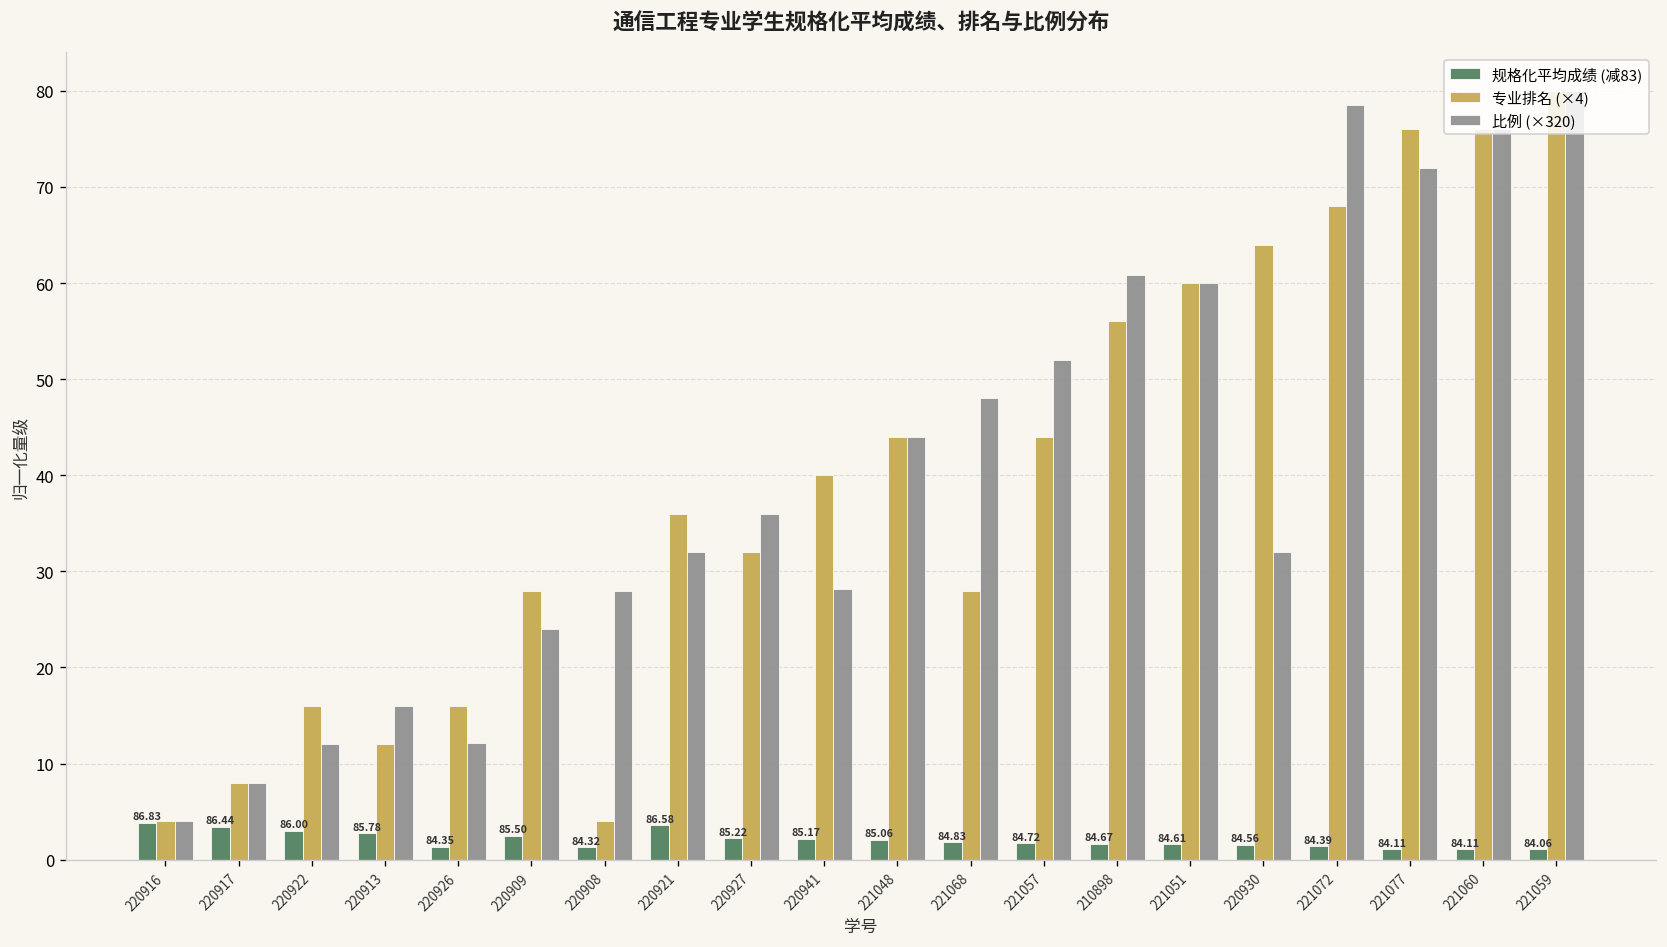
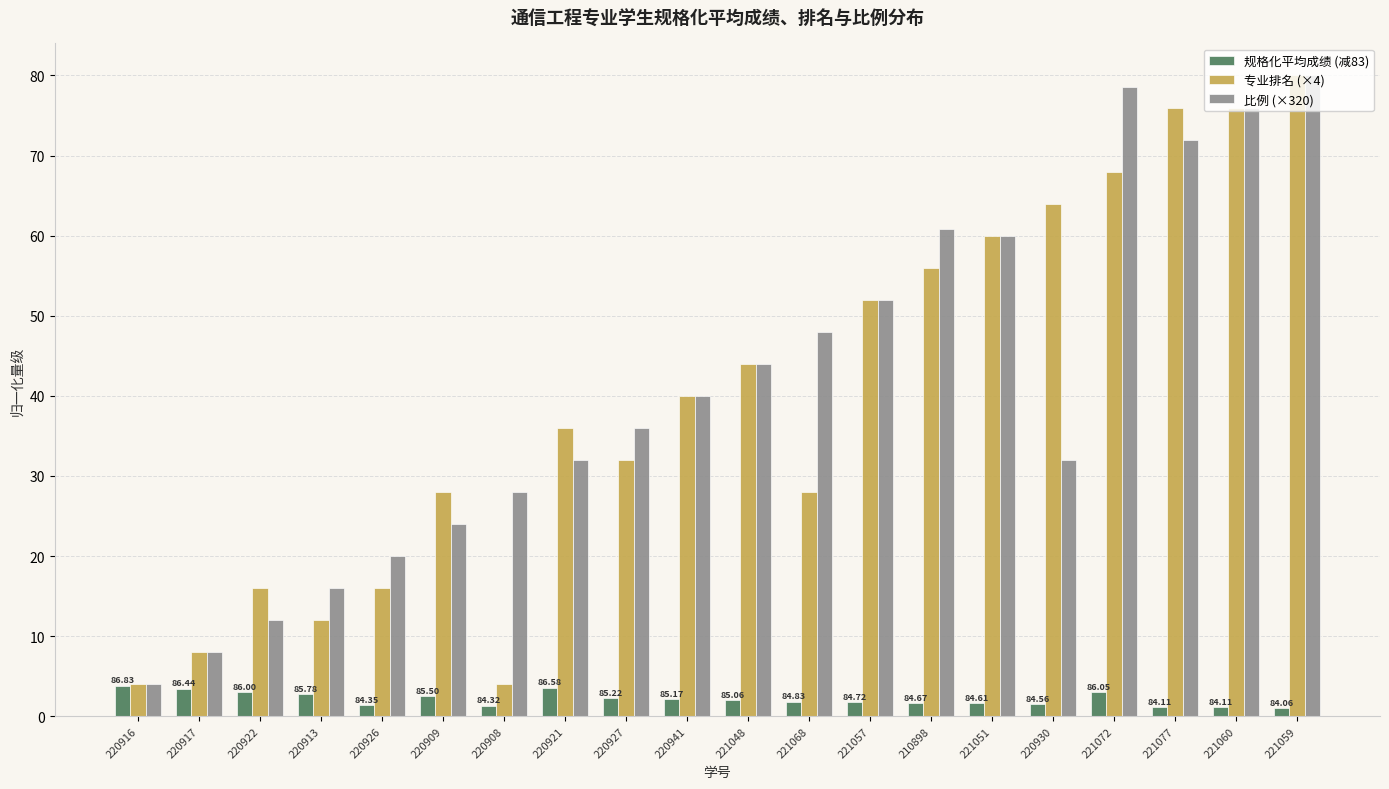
  {
    "规格化平均成绩 (减83)": {
-     "221072": 84.39
+     "221072": 86.05
    },
    "专业排名 (×4)": {
      "220916": 4,
      "220917": 8,
      "220922": 16,
      "220913": 12,
      "220926": 16,
      "220909": 28,
      "220908": 4,
      "220921": 36,
      "220927": 32,
      "220941": 40,
      "221048": 44,
      "221068": 28,
-     "221057": 44,
+     "221057": 52,
      "210898": 56,
      "221051": 60,
      "220930": 64,
      "221072": 68,
      "221077": 76
    },
    "比例 (×320)": {
      "220916": 4,
      "220917": 8,
      "220922": 12,
      "220913": 16,
-     "220926": 12,
+     "220926": 20,
      "220909": 24,
      "220908": 28,
      "220921": 32,
      "220927": 36,
-     "220941": 28,
+     "220941": 40,
      "221048": 44,
      "221068": 48,
      "221057": 52,
      "210898": 61,
      "221051": 60,
      "220930": 32,
      "221072": 79,
      "221077": 72
    }
  }
